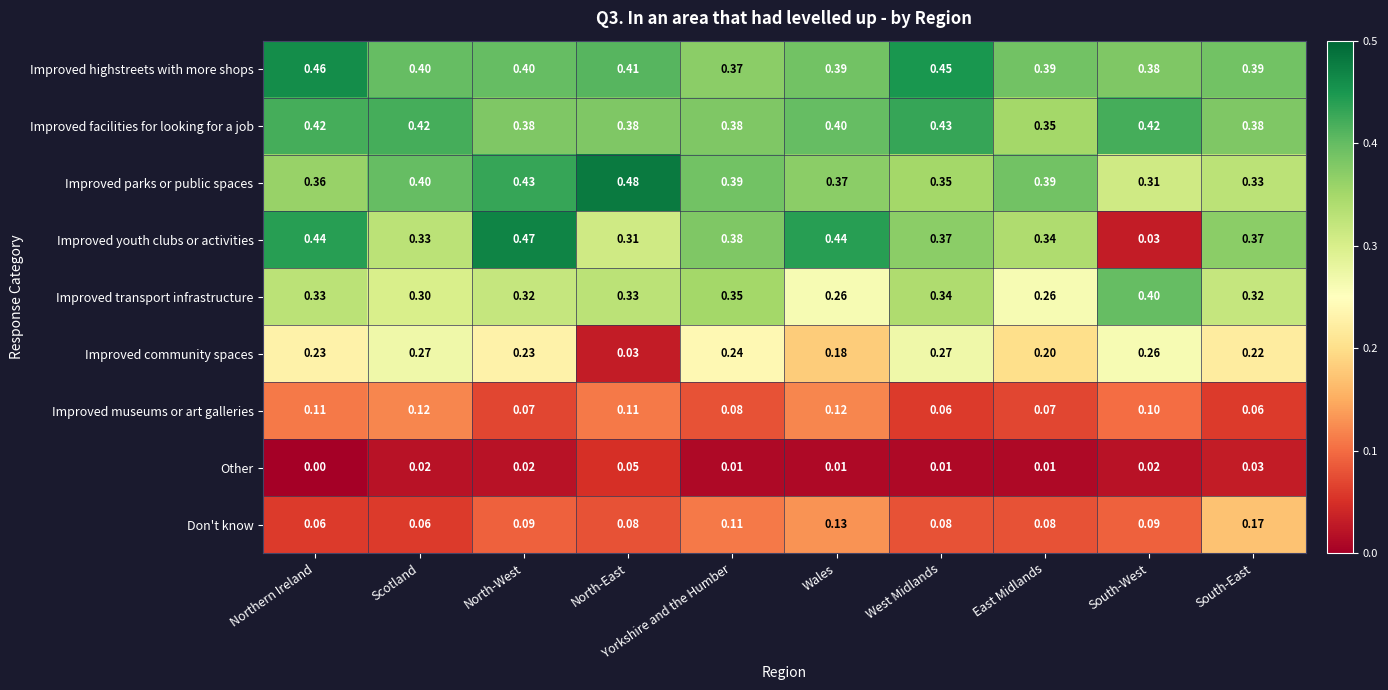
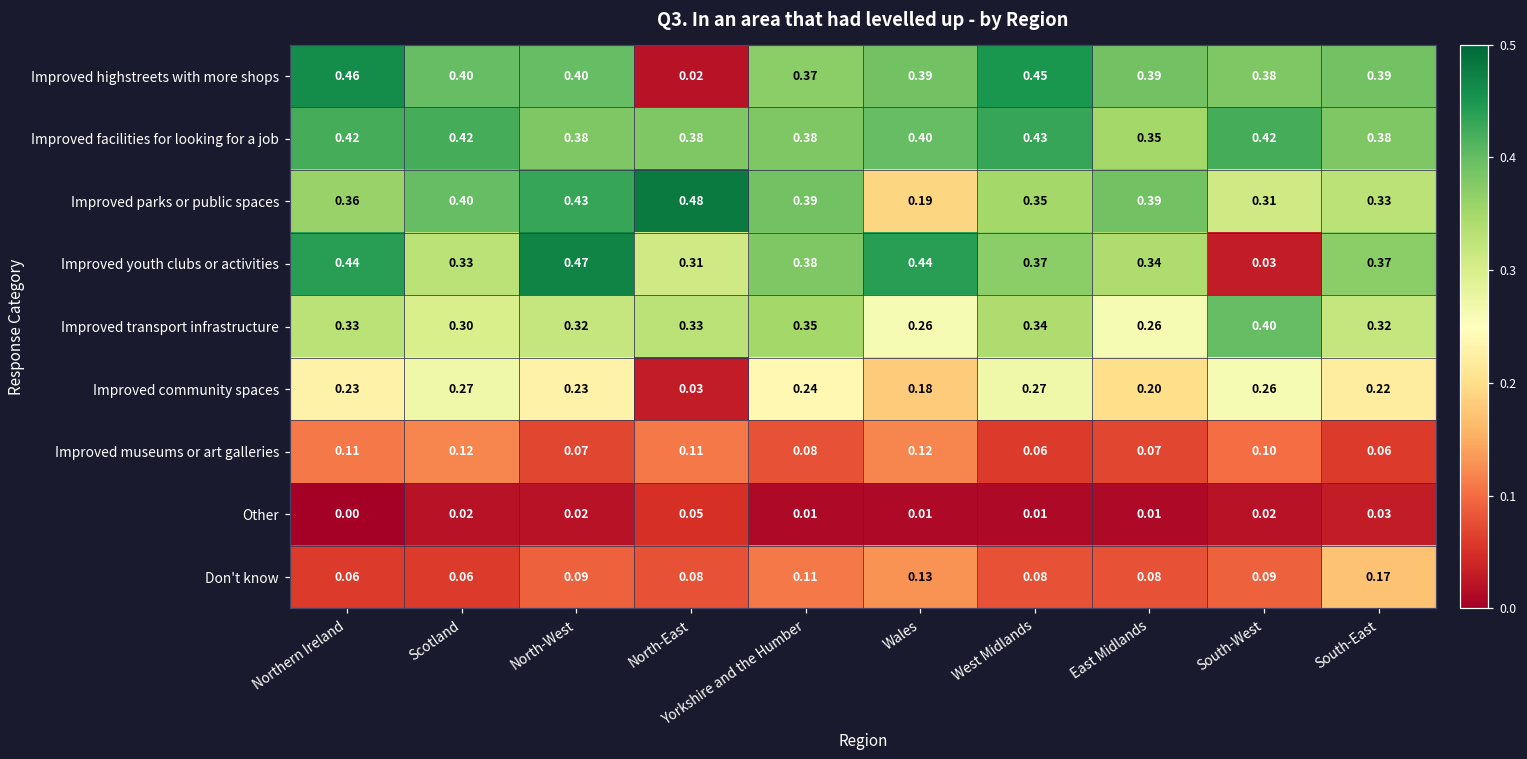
  {
    "Improved highstreets with more shops": {
      "Northern Ireland": 0.46,
      "Scotland": 0.40,
      "North-West": 0.40,
-     "North-East": 0.41,
+     "North-East": 0.02,
      "Yorkshire and the Humber": 0.37,
      "Wales": 0.39,
      "West Midlands": 0.45,
      "East Midlands": 0.39,
      "South-West": 0.38,
      "South-East": 0.39
    },
    "Improved facilities for looking for a job": {
      "Northern Ireland": 0.42,
      "Scotland": 0.42,
      "North-West": 0.38,
      "North-East": 0.38,
      "Yorkshire and the Humber": 0.38,
      "Wales": 0.40,
      "West Midlands": 0.43,
      "East Midlands": 0.35,
      "South-West": 0.42,
      "South-East": 0.38
    },
    "Improved parks or public spaces": {
      "Northern Ireland": 0.36,
      "Scotland": 0.40,
      "North-West": 0.43,
      "North-East": 0.48,
      "Yorkshire and the Humber": 0.39,
-     "Wales": 0.37,
+     "Wales": 0.19,
      "West Midlands": 0.35,
      "East Midlands": 0.39,
      "South-West": 0.31,
      "South-East": 0.33
    },
    "Improved youth clubs or activities": {
      "Northern Ireland": 0.44,
      "Scotland": 0.33,
      "North-West": 0.47,
      "North-East": 0.31,
      "Yorkshire and the Humber": 0.38,
      "Wales": 0.44,
      "West Midlands": 0.37,
      "East Midlands": 0.34,
      "South-West": 0.03,
      "South-East": 0.37
    },
    "Improved transport infrastructure": {
      "Northern Ireland": 0.33,
      "Scotland": 0.30,
      "North-West": 0.32,
      "North-East": 0.33,
      "Yorkshire and the Humber": 0.35,
      "Wales": 0.26,
      "West Midlands": 0.34,
      "East Midlands": 0.26,
      "South-West": 0.40,
      "South-East": 0.32
    },
    "Improved community spaces": {
      "Northern Ireland": 0.23,
      "Scotland": 0.27,
      "North-West": 0.23,
      "North-East": 0.03,
      "Yorkshire and the Humber": 0.24,
      "Wales": 0.18,
      "West Midlands": 0.27,
      "East Midlands": 0.20,
      "South-West": 0.26,
      "South-East": 0.22
    },
    "Improved museums or art galleries": {
      "Northern Ireland": 0.11,
      "Scotland": 0.12,
      "North-West": 0.07,
      "North-East": 0.11,
      "Yorkshire and the Humber": 0.08,
      "Wales": 0.12,
      "West Midlands": 0.06,
      "East Midlands": 0.07,
      "South-West": 0.10,
      "South-East": 0.06
    },
    "Other": {
      "Northern Ireland": 0.00,
      "Scotland": 0.02,
      "North-West": 0.02,
      "North-East": 0.05,
      "Yorkshire and the Humber": 0.01,
      "Wales": 0.01,
      "West Midlands": 0.01,
      "East Midlands": 0.01,
      "South-West": 0.02,
      "South-East": 0.03
    },
    "Don't know": {
      "Northern Ireland": 0.06,
      "Scotland": 0.06,
      "North-West": 0.09,
      "North-East": 0.08,
      "Yorkshire and the Humber": 0.11,
      "Wales": 0.13,
      "West Midlands": 0.08,
      "East Midlands": 0.08,
      "South-West": 0.09,
      "South-East": 0.17
    }
  }
